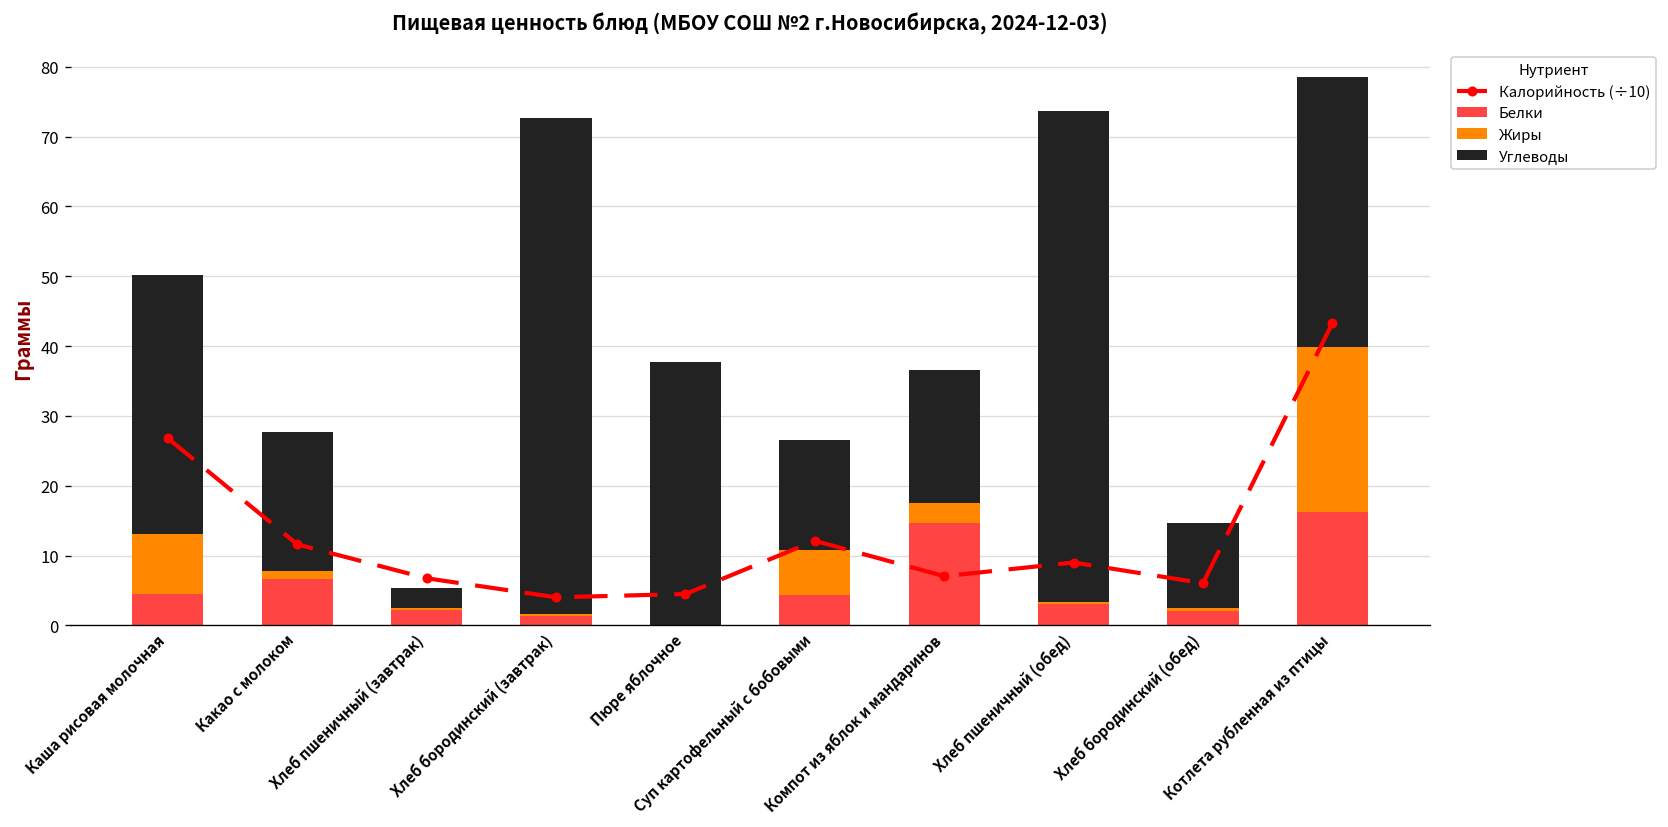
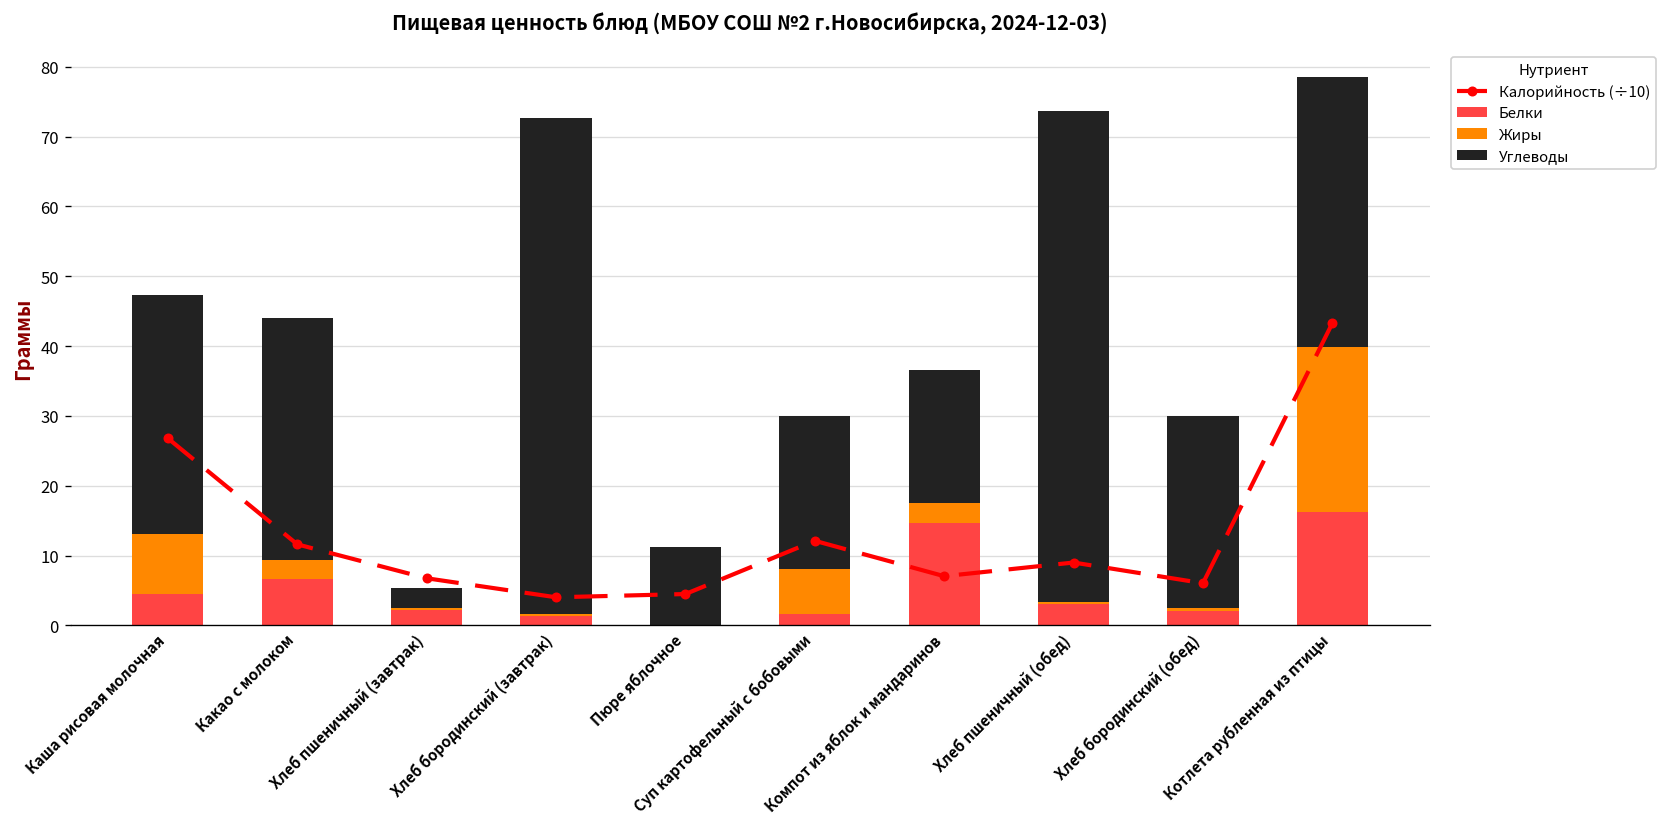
  {
    "Калорийность (÷10)": {
      "Каша рисовая молочная": 27,
      "Какао с молоком": 12,
      "Хлеб пшеничный (завтрак)": 7,
      "Хлеб бородинский (завтрак)": 4,
      "Пюре яблочное": 5,
      "Суп картофельный с бобовыми": 12,
      "Компот из яблок и мандаринов": 7,
      "Хлеб пшеничный (обед)": 9,
      "Хлеб бородинский (обед)": 6,
      "Котлета рубленная из птицы": 43
    },
    "Белки": {
      "Каша рисовая молочная": 4,
      "Какао с молоком": 7,
      "Хлеб пшеничный (завтрак)": 2,
      "Хлеб бородинский (завтрак)": 1,
      "Пюре яблочное": 0,
-     "Суп картофельный с бобовыми": 4,
+     "Суп картофельный с бобовыми": 2,
      "Компот из яблок и мандаринов": 15,
      "Хлеб пшеничный (обед)": 3,
      "Хлеб бородинский (обед)": 2,
      "Котлета рубленная из птицы": 16
    },
    "Жиры": {
      "Каша рисовая молочная": 9,
-     "Какао с молоком": 1,
+     "Какао с молоком": 3,
      "Пюре яблочное": 0,
      "Суп картофельный с бобовыми": 6,
      "Компот из яблок и мандаринов": 3,
      "Котлета рубленная из птицы": 24
    },
    "Углеводы": {
-     "Каша рисовая молочная": 37,
-     "Какао с молоком": 20,
+     "Каша рисовая молочная": 34,
+     "Какао с молоком": 35,
      "Хлеб пшеничный (завтрак)": 3,
      "Хлеб бородинский (завтрак)": 71,
-     "Пюре яблочное": 38,
-     "Суп картофельный с бобовыми": 16,
+     "Пюре яблочное": 11,
+     "Суп картофельный с бобовыми": 22,
      "Компот из яблок и мандаринов": 19,
      "Хлеб пшеничный (обед)": 70,
-     "Хлеб бородинский (обед)": 12,
+     "Хлеб бородинский (обед)": 28,
      "Котлета рубленная из птицы": 39
    }
  }
